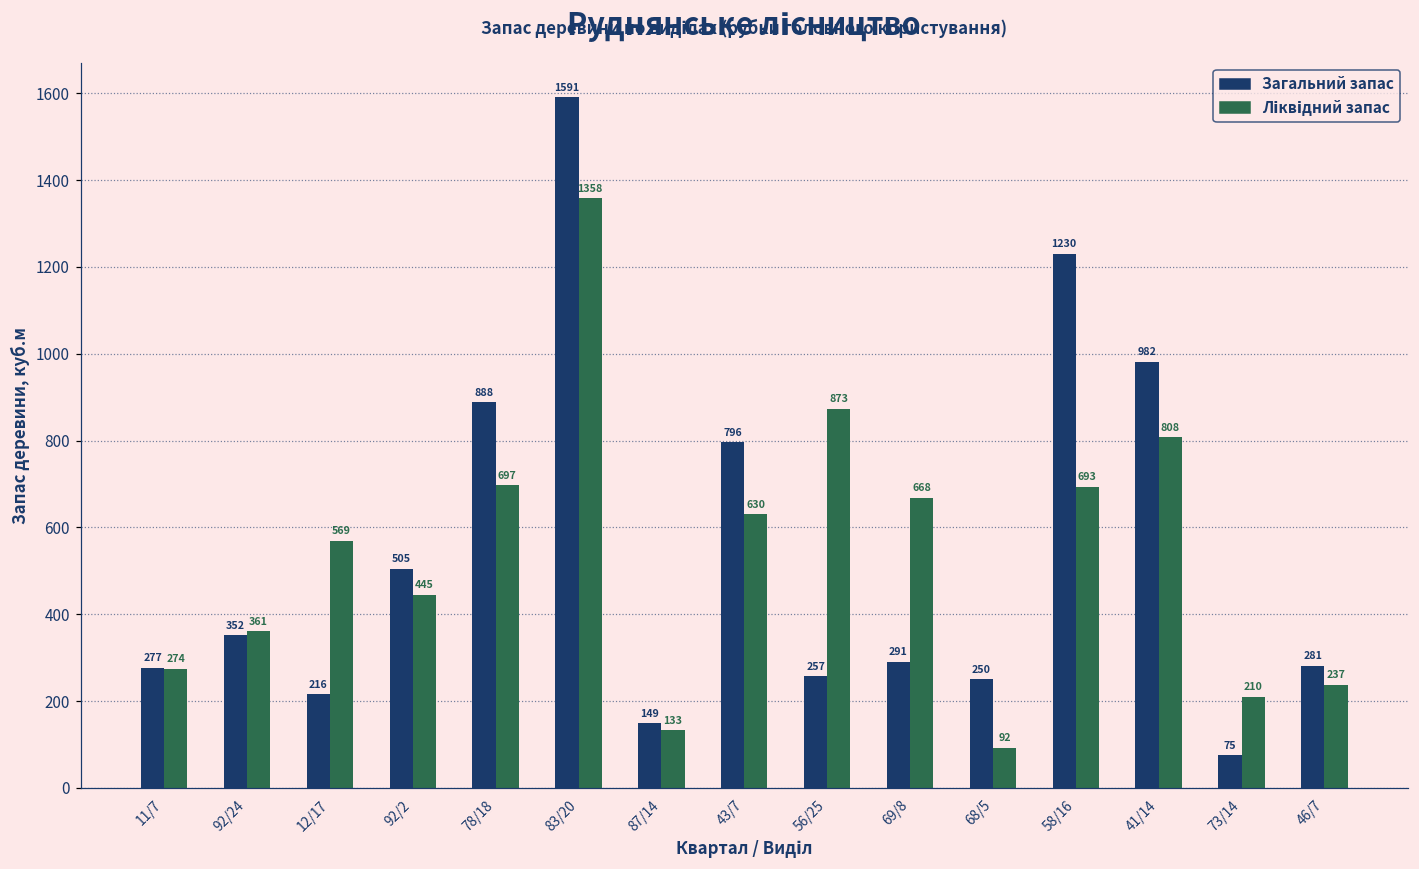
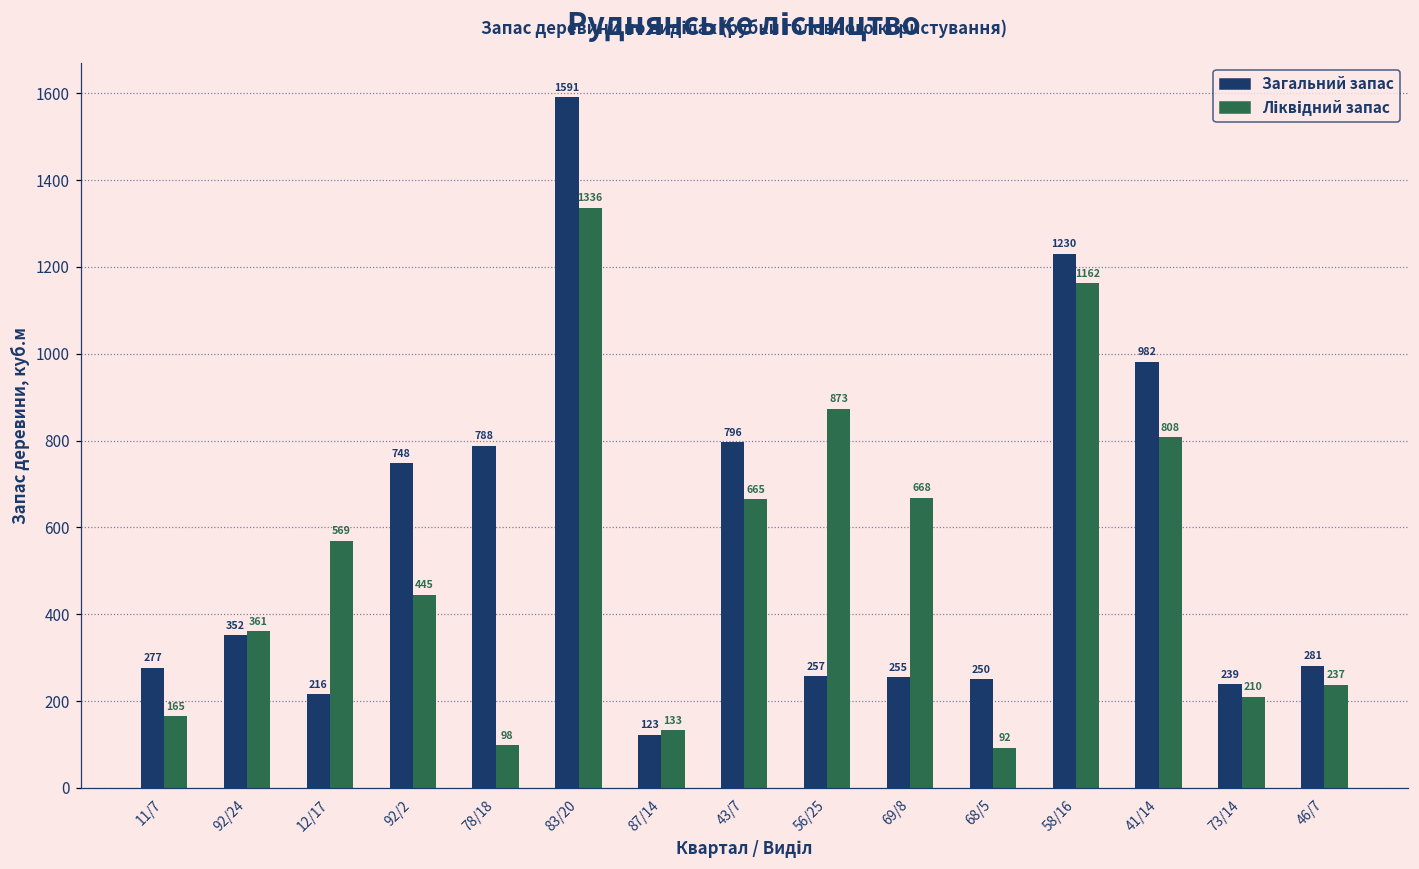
  {
    "Загальний запас": {
      "11/7": 277,
      "92/24": 352,
      "12/17": 216,
-     "92/2": 505,
-     "78/18": 888,
+     "92/2": 748,
+     "78/18": 788,
      "83/20": 1591,
-     "87/14": 149,
+     "87/14": 123,
      "43/7": 796,
      "56/25": 257,
-     "69/8": 291,
+     "69/8": 255,
      "68/5": 250,
      "58/16": 1230,
      "41/14": 982,
-     "73/14": 75,
+     "73/14": 239,
      "46/7": 281
    },
    "Ліквідний запас": {
-     "11/7": 274,
+     "11/7": 165,
      "92/24": 361,
      "12/17": 569,
      "92/2": 445,
-     "78/18": 697,
-     "83/20": 1358,
+     "78/18": 98,
+     "83/20": 1336,
      "87/14": 133,
-     "43/7": 630,
+     "43/7": 665,
      "56/25": 873,
      "69/8": 668,
      "68/5": 92,
-     "58/16": 693,
+     "58/16": 1162,
      "41/14": 808,
      "73/14": 210,
      "46/7": 237
    }
  }
